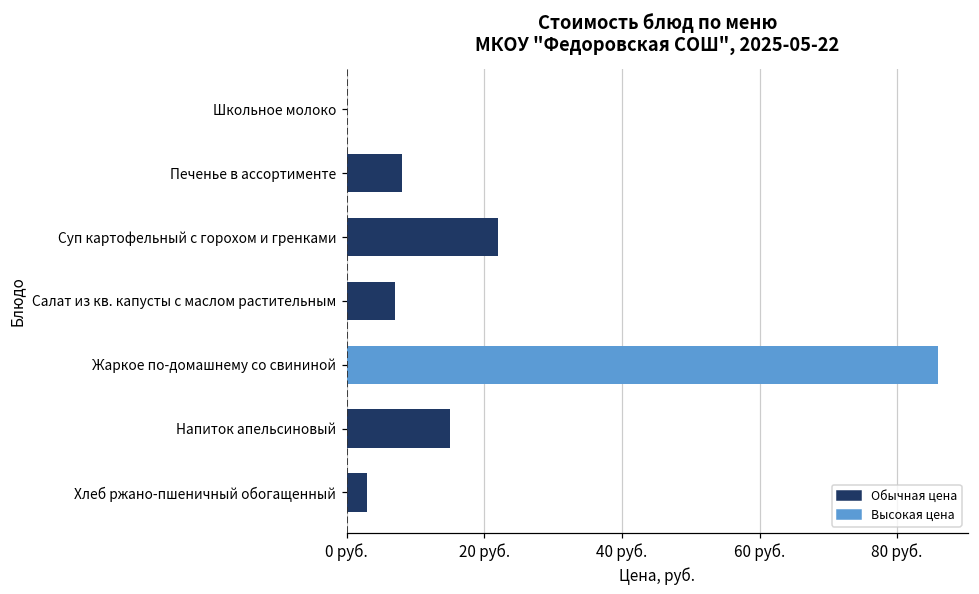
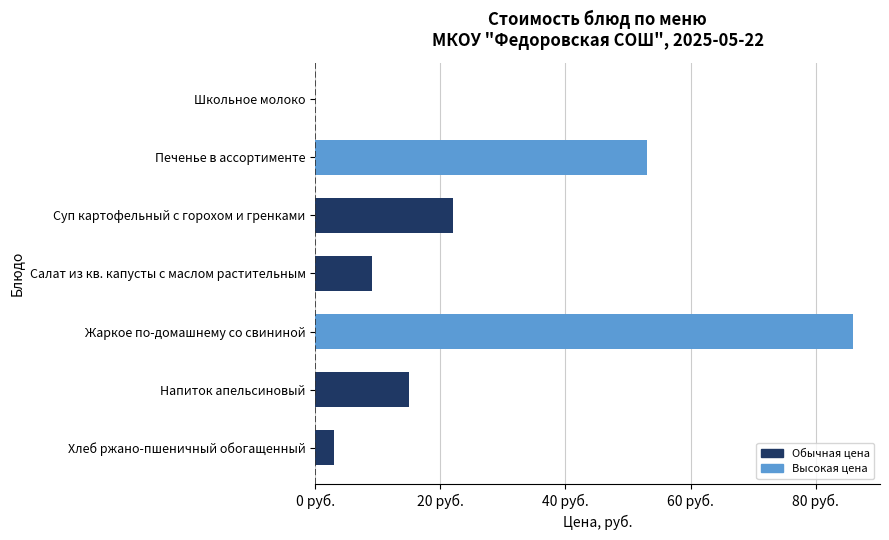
  {
    "Школьное молоко": "0 руб.",
-   "Печенье в ассортименте": "8 руб.",
+   "Печенье в ассортименте": "53 руб.",
    "Суп картофельный с горохом и гренками": "22 руб.",
-   "Салат из кв. капусты с маслом растительным": "7 руб.",
+   "Салат из кв. капусты с маслом растительным": "9 руб.",
    "Жаркое по-домашнему со свининой": "86 руб.",
    "Напиток апельсиновый": "15 руб.",
    "Хлеб ржано-пшеничный обогащенный": "3 руб."
  }
